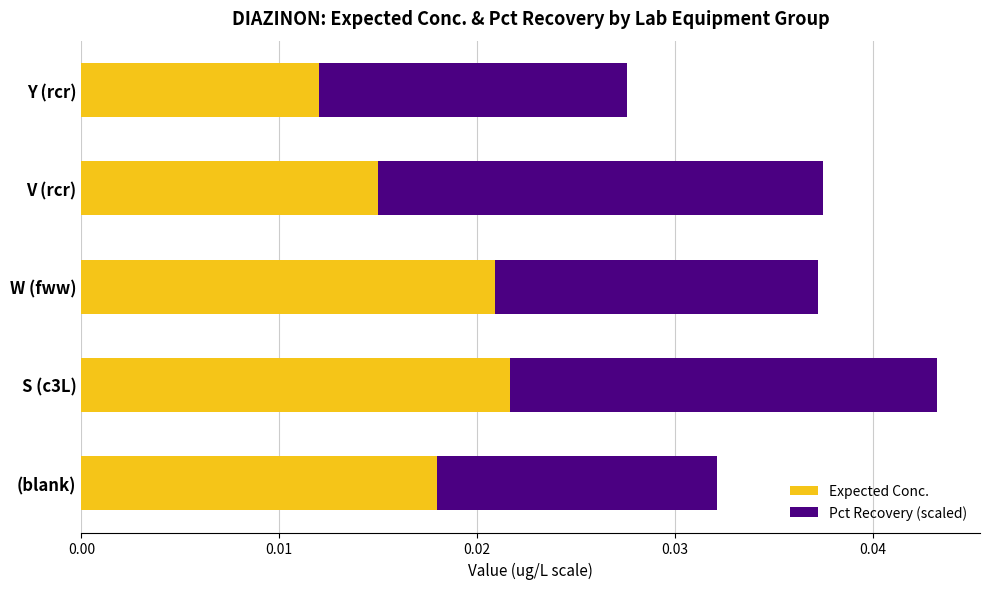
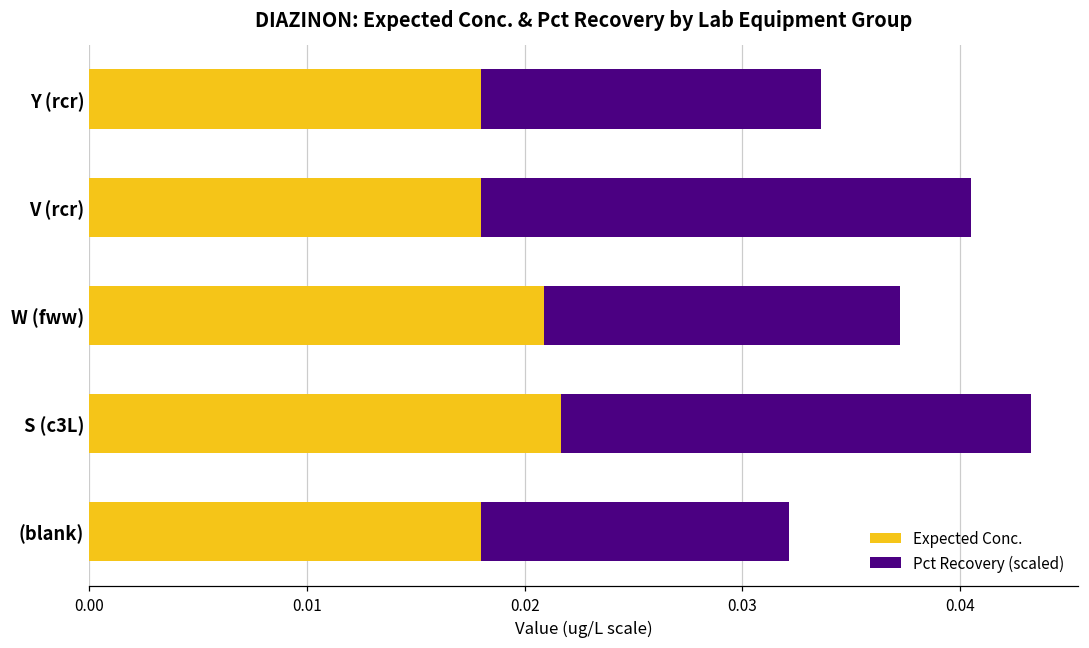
  {
    "Expected Conc.": {
-     "Y (rcr)": 0.012,
-     "V (rcr)": 0.015,
+     "Y (rcr)": 0.018,
+     "V (rcr)": 0.018,
      "W (fww)": 0.021,
      "S (c3L)": 0.0217,
      "(blank)": 0.018
    },
    "Pct Recovery (scaled)": {
      "Y (rcr)": 0.0156,
      "V (rcr)": 0.0225,
      "W (fww)": 0.0164,
      "S (c3L)": 0.0216,
      "(blank)": 0.0141
    }
  }
